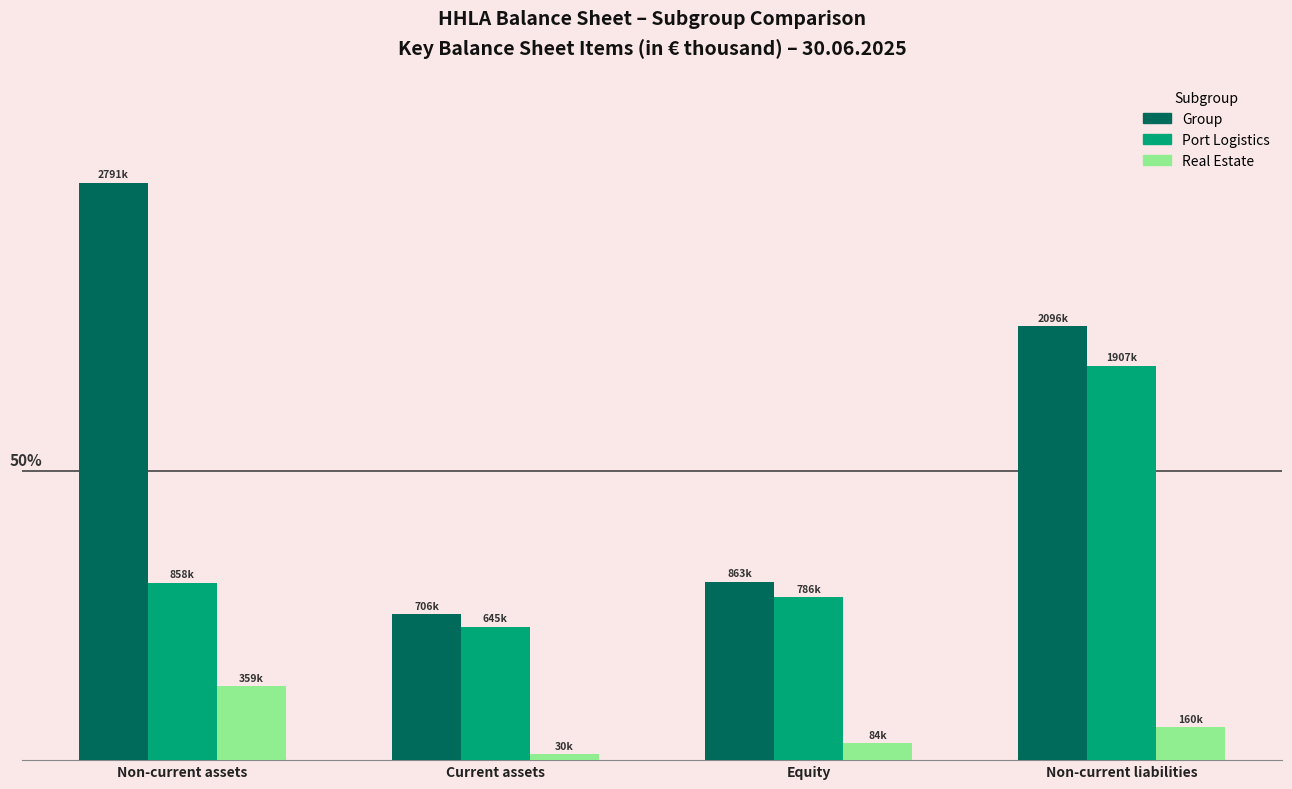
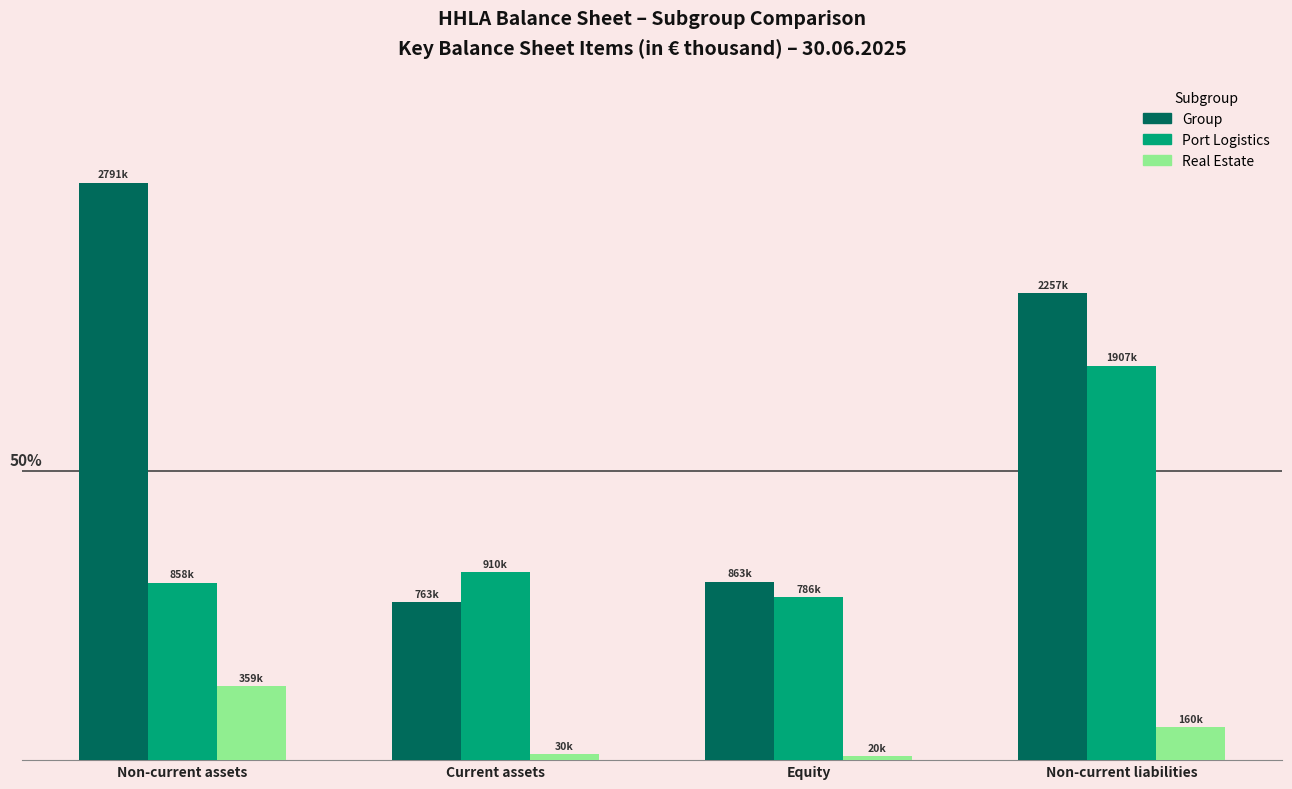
  {
    "Group": {
      "Non-current assets": "2791k",
-     "Current assets": "706k",
+     "Current assets": "763k",
      "Equity": "863k",
-     "Non-current liabilities": "2096k"
+     "Non-current liabilities": "2257k"
    },
    "Port Logistics": {
      "Non-current assets": "858k",
-     "Current assets": "645k",
+     "Current assets": "910k",
      "Equity": "786k",
      "Non-current liabilities": "1907k"
    },
    "Real Estate": {
      "Non-current assets": "359k",
      "Current assets": "30k",
-     "Equity": "84k",
+     "Equity": "20k",
      "Non-current liabilities": "160k"
    }
  }
